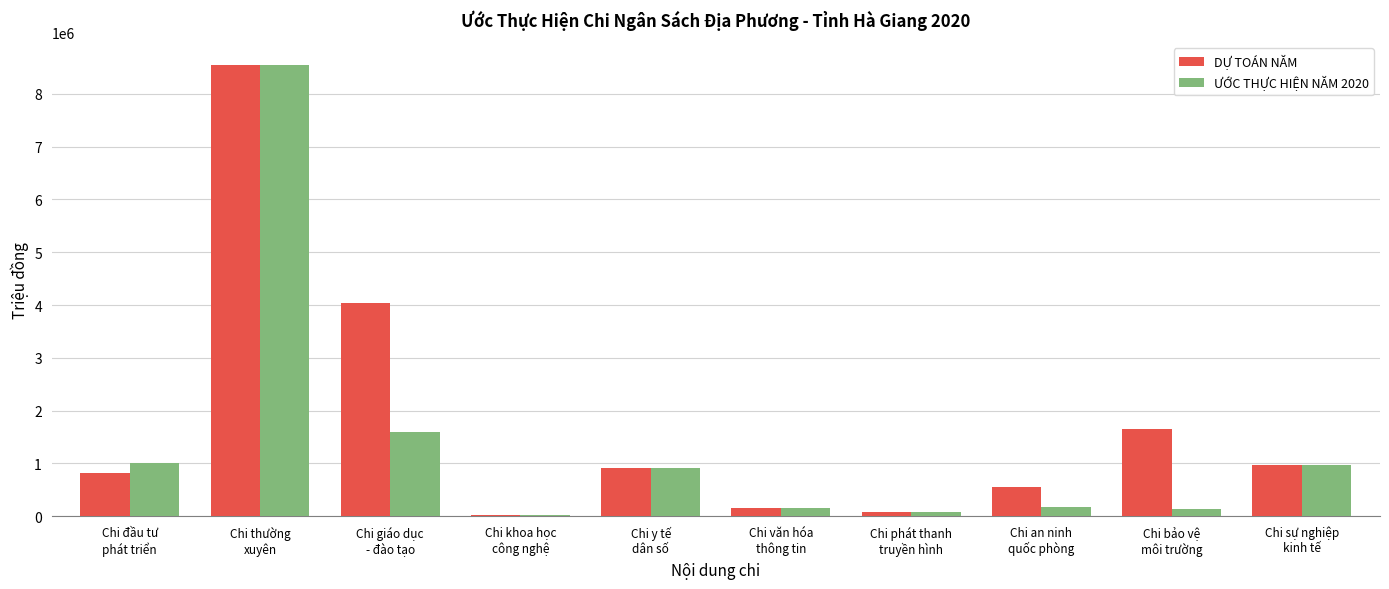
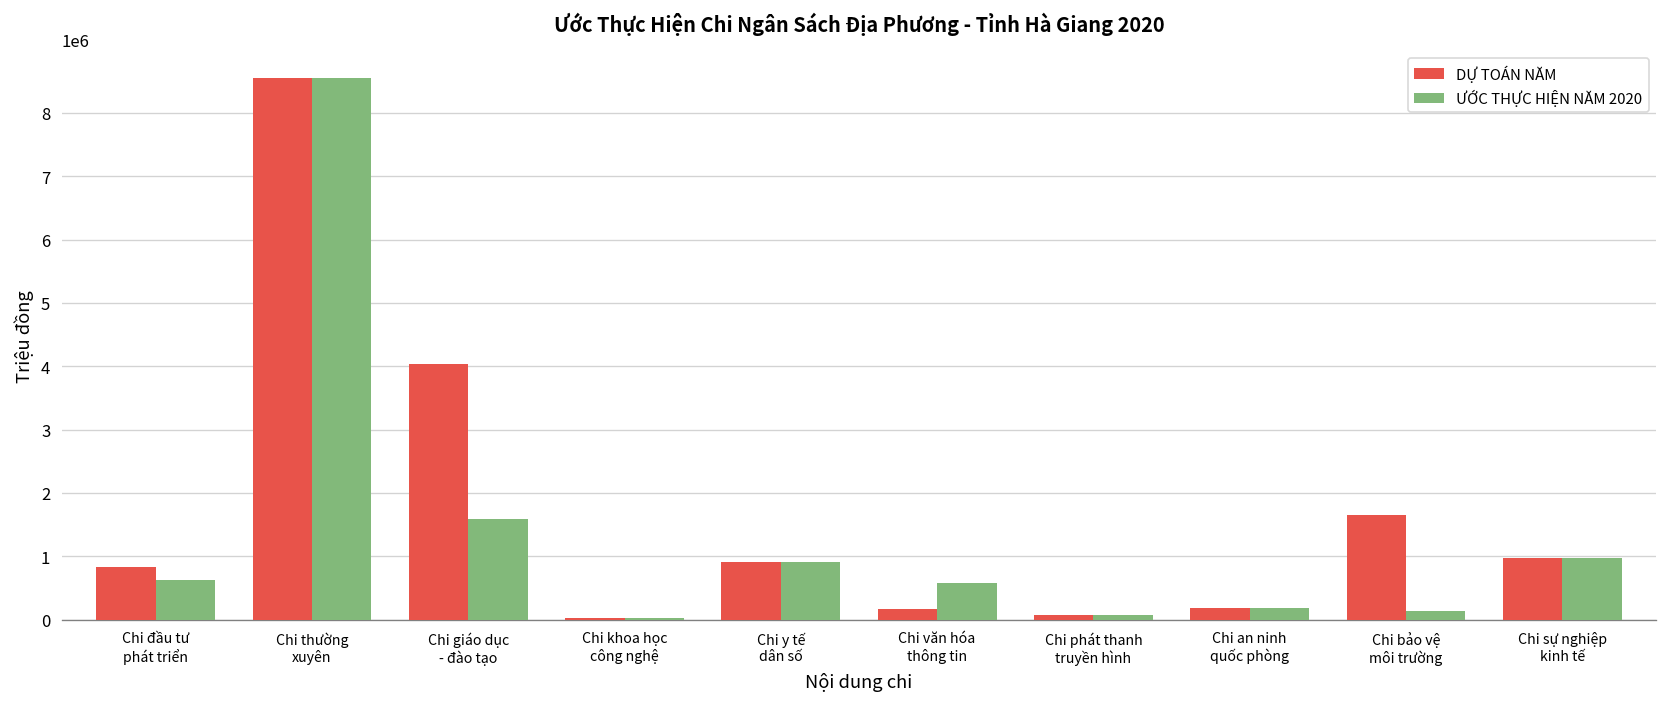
  {
    "DỰ TOÁN NĂM": {
      "Chi đầu tư phát triển": 800000,
      "Chi thường xuyên": 8600000,
      "Chi giáo dục - đào tạo": 4000000,
      "Chi y tế dân số": 900000,
      "Chi văn hóa thông tin": 200000,
      "Chi phát thanh truyền hình": 100000,
-     "Chi an ninh quốc phòng": 500000,
+     "Chi an ninh quốc phòng": 200000,
      "Chi bảo vệ môi trường": 1700000,
      "Chi sự nghiệp kinh tế": 1000000
    },
    "ƯỚC THỰC HIỆN NĂM 2020": {
-     "Chi đầu tư phát triển": 1000000,
+     "Chi đầu tư phát triển": 600000,
      "Chi thường xuyên": 8600000,
      "Chi giáo dục - đào tạo": 1600000,
      "Chi y tế dân số": 900000,
-     "Chi văn hóa thông tin": 200000,
+     "Chi văn hóa thông tin": 600000,
      "Chi phát thanh truyền hình": 100000,
      "Chi an ninh quốc phòng": 200000,
      "Chi bảo vệ môi trường": 100000,
      "Chi sự nghiệp kinh tế": 1000000
    }
  }
